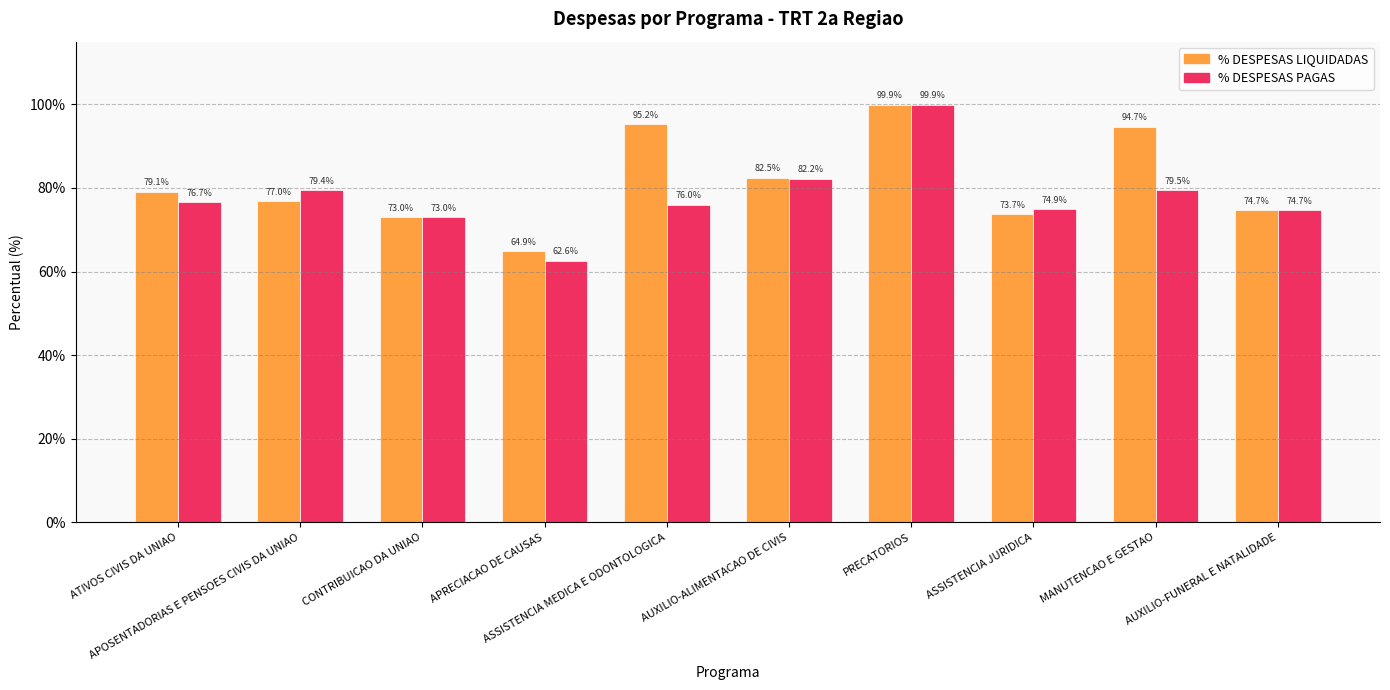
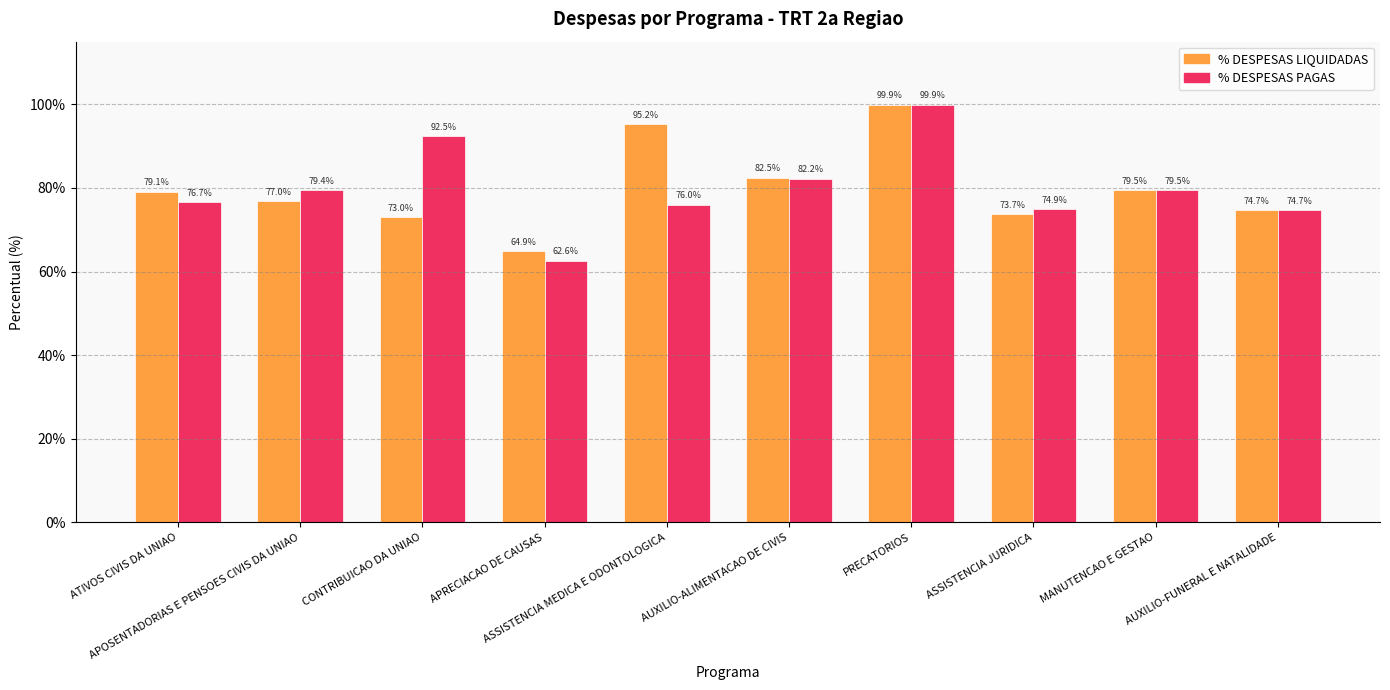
  {
    "% DESPESAS LIQUIDADAS": {
      "ATIVOS CIVIS DA UNIAO": "79.1%",
      "APOSENTADORIAS E PENSOES CIVIS DA UNIAO": "77.0%",
      "CONTRIBUICAO DA UNIAO": "73.0%",
      "APRECIACAO DE CAUSAS": "64.9%",
      "ASSISTENCIA MEDICA E ODONTOLOGICA": "95.2%",
      "AUXILIO-ALIMENTACAO DE CIVIS": "82.5%",
      "PRECATORIOS": "99.9%",
      "ASSISTENCIA JURIDICA": "73.7%",
-     "MANUTENCAO E GESTAO": "94.7%",
+     "MANUTENCAO E GESTAO": "79.5%",
      "AUXILIO-FUNERAL E NATALIDADE": "74.7%"
    },
    "% DESPESAS PAGAS": {
      "ATIVOS CIVIS DA UNIAO": "76.7%",
      "APOSENTADORIAS E PENSOES CIVIS DA UNIAO": "79.4%",
-     "CONTRIBUICAO DA UNIAO": "73.0%",
+     "CONTRIBUICAO DA UNIAO": "92.5%",
      "APRECIACAO DE CAUSAS": "62.6%",
      "ASSISTENCIA MEDICA E ODONTOLOGICA": "76.0%",
      "AUXILIO-ALIMENTACAO DE CIVIS": "82.2%",
      "PRECATORIOS": "99.9%",
      "ASSISTENCIA JURIDICA": "74.9%",
      "MANUTENCAO E GESTAO": "79.5%",
      "AUXILIO-FUNERAL E NATALIDADE": "74.7%"
    }
  }
